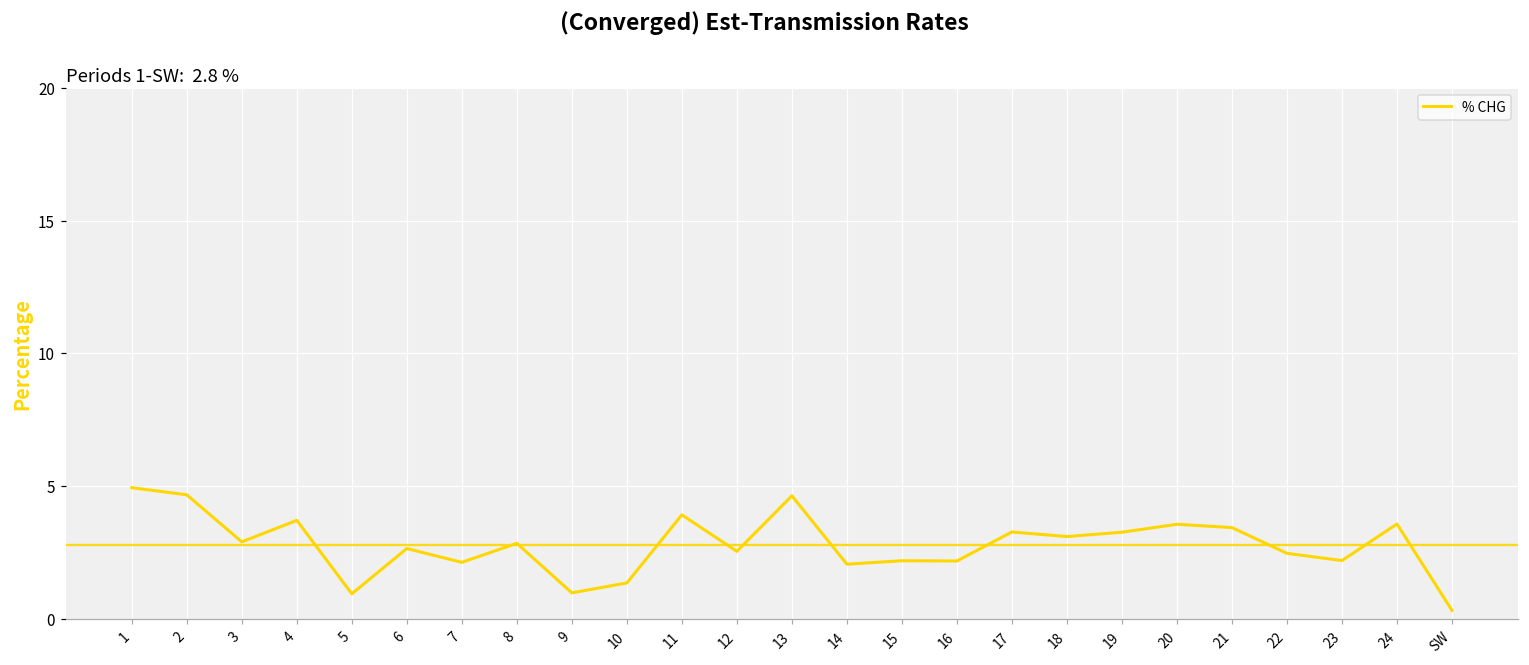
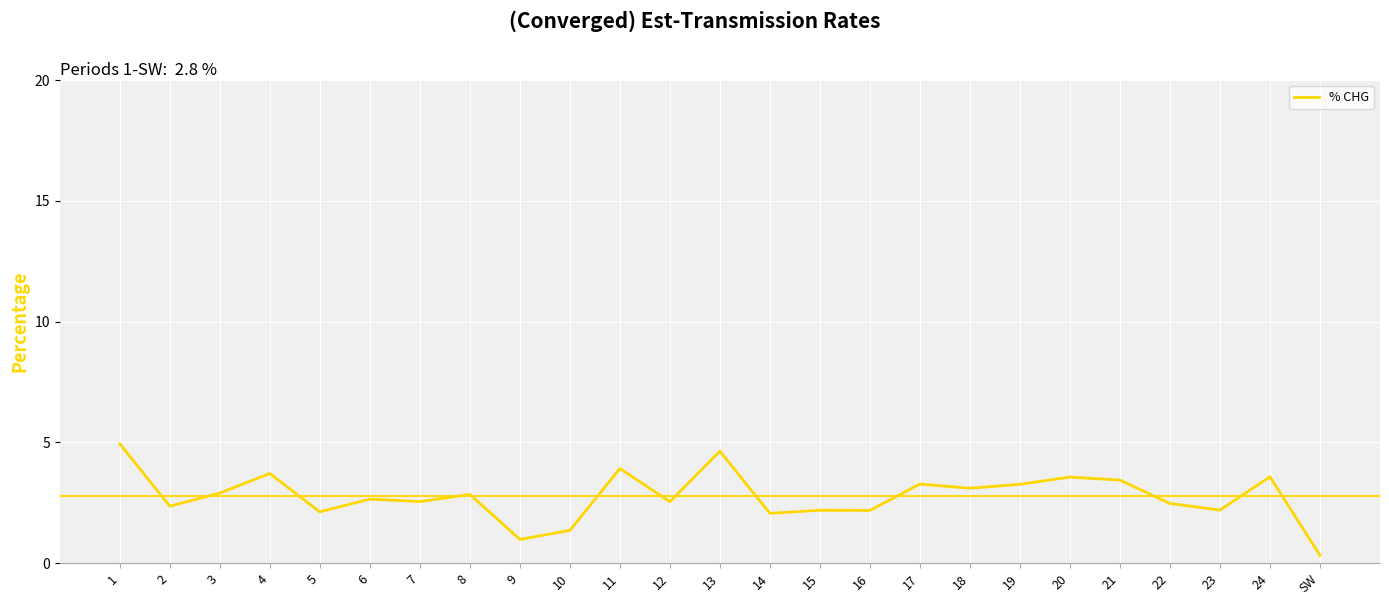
  {
    "1": 4.9,
-   "2": 4.7,
+   "2": 2.4,
    "3": 2.9,
    "4": 3.7,
-   "5": 0.9,
+   "5": 2.1,
    "6": 2.7,
-   "7": 2.1,
+   "7": 2.5,
    "8": 2.8,
    "9": 1.0,
    "10": 1.4,
    "11": 3.9,
    "12": 2.5,
    "13": 4.6,
    "14": 2.1,
    "15": 2.2,
    "16": 2.2,
    "17": 3.3,
    "18": 3.1,
    "19": 3.3,
    "20": 3.6,
    "21": 3.4,
    "22": 2.5,
    "23": 2.2,
    "24": 3.6,
    "SW": 0.3
  }
